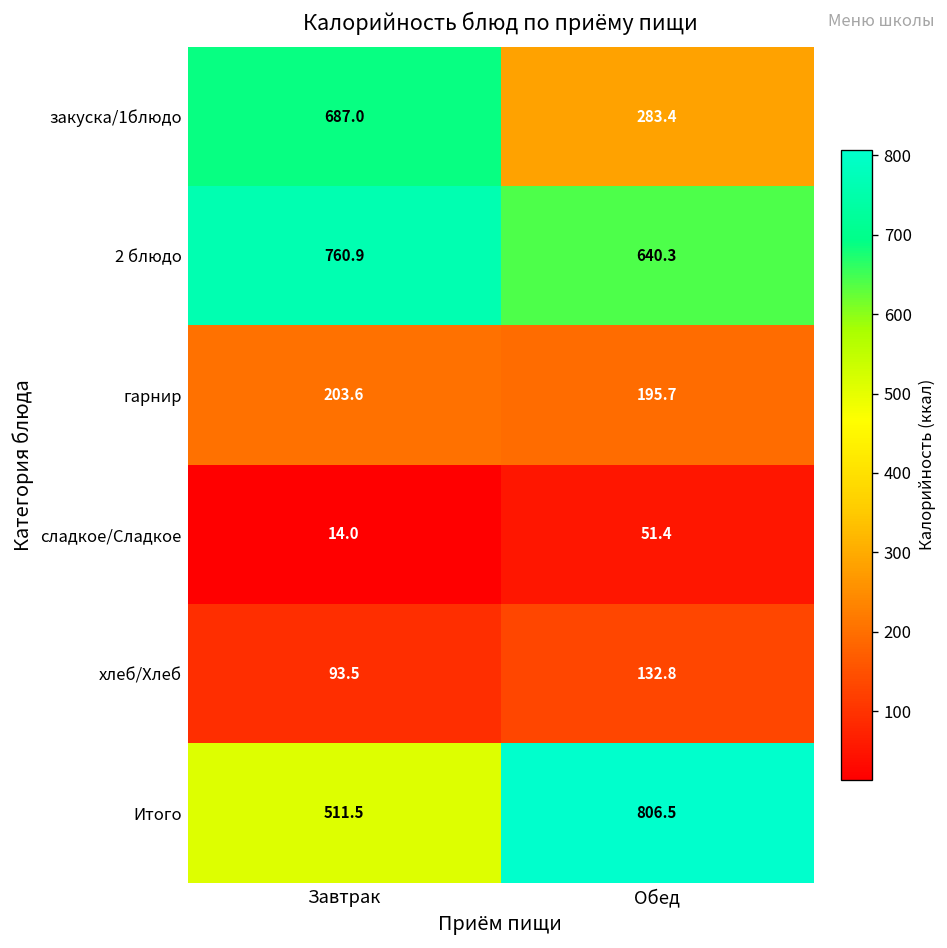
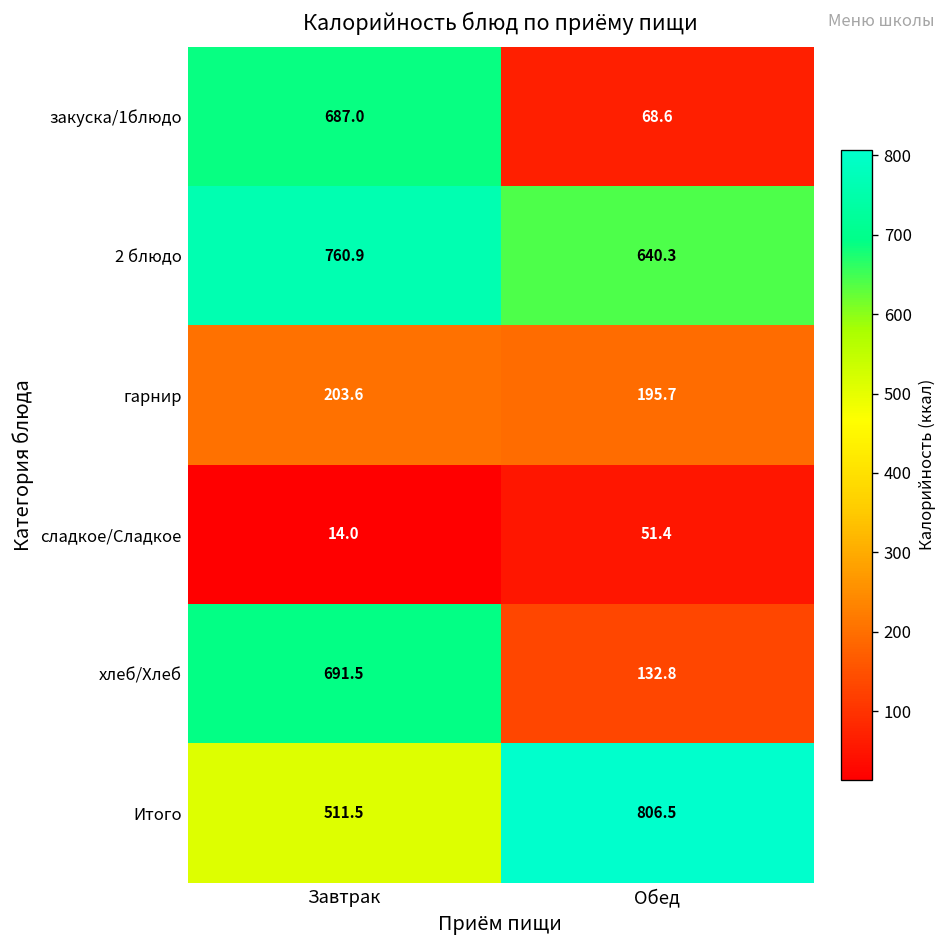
  {
    "закуска/1блюдо": {
      "Завтрак": 687.0,
-     "Обед": 283.4
+     "Обед": 68.6
    },
    "2 блюдо": {
      "Завтрак": 760.9,
      "Обед": 640.3
    },
    "гарнир": {
      "Завтрак": 203.6,
      "Обед": 195.7
    },
    "сладкое/Сладкое": {
      "Завтрак": 14.0,
      "Обед": 51.4
    },
    "хлеб/Хлеб": {
-     "Завтрак": 93.5,
+     "Завтрак": 691.5,
      "Обед": 132.8
    },
    "Итого": {
      "Завтрак": 511.5,
      "Обед": 806.5
    }
  }
